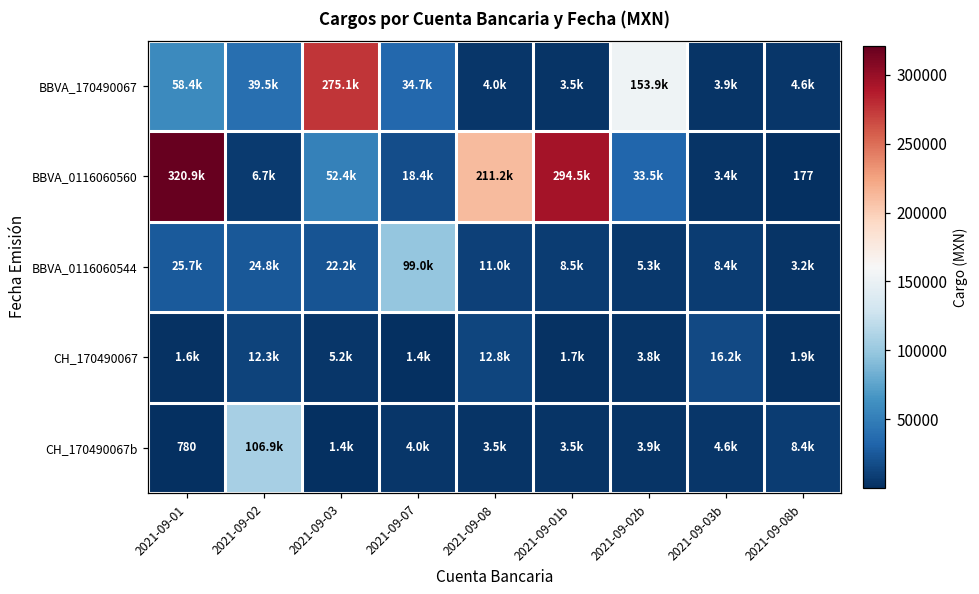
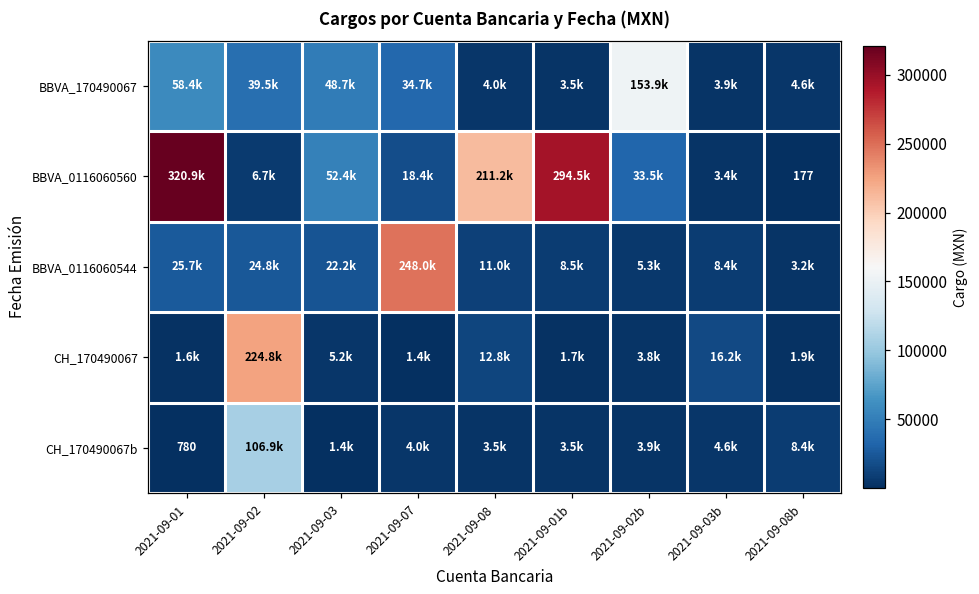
  {
    "BBVA_170490067": {
      "2021-09-01": "58.4k",
      "2021-09-02": "39.5k",
-     "2021-09-03": "275.1k",
+     "2021-09-03": "48.7k",
      "2021-09-07": "34.7k",
      "2021-09-08": "4.0k",
      "2021-09-01b": "3.5k",
      "2021-09-02b": "153.9k",
      "2021-09-03b": "3.9k",
      "2021-09-08b": "4.6k"
    },
    "BBVA_0116060560": {
      "2021-09-01": "320.9k",
      "2021-09-02": "6.7k",
      "2021-09-03": "52.4k",
      "2021-09-07": "18.4k",
      "2021-09-08": "211.2k",
      "2021-09-01b": "294.5k",
      "2021-09-02b": "33.5k",
      "2021-09-03b": "3.4k",
      "2021-09-08b": "177"
    },
    "BBVA_0116060544": {
      "2021-09-01": "25.7k",
      "2021-09-02": "24.8k",
      "2021-09-03": "22.2k",
-     "2021-09-07": "99.0k",
+     "2021-09-07": "248.0k",
      "2021-09-08": "11.0k",
      "2021-09-01b": "8.5k",
      "2021-09-02b": "5.3k",
      "2021-09-03b": "8.4k",
      "2021-09-08b": "3.2k"
    },
    "CH_170490067": {
      "2021-09-01": "1.6k",
-     "2021-09-02": "12.3k",
+     "2021-09-02": "224.8k",
      "2021-09-03": "5.2k",
      "2021-09-07": "1.4k",
      "2021-09-08": "12.8k",
      "2021-09-01b": "1.7k",
      "2021-09-02b": "3.8k",
      "2021-09-03b": "16.2k",
      "2021-09-08b": "1.9k"
    },
    "CH_170490067b": {
      "2021-09-01": "780",
      "2021-09-02": "106.9k",
      "2021-09-03": "1.4k",
      "2021-09-07": "4.0k",
      "2021-09-08": "3.5k",
      "2021-09-01b": "3.5k",
      "2021-09-02b": "3.9k",
      "2021-09-03b": "4.6k",
      "2021-09-08b": "8.4k"
    }
  }
